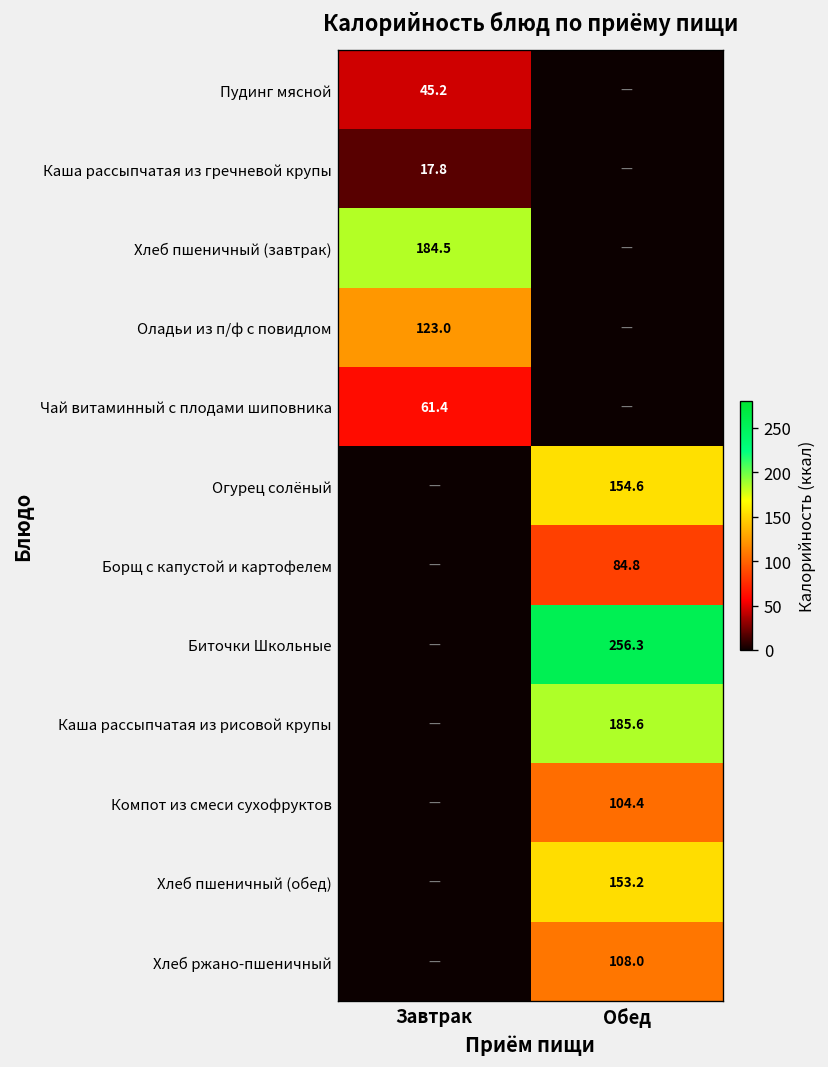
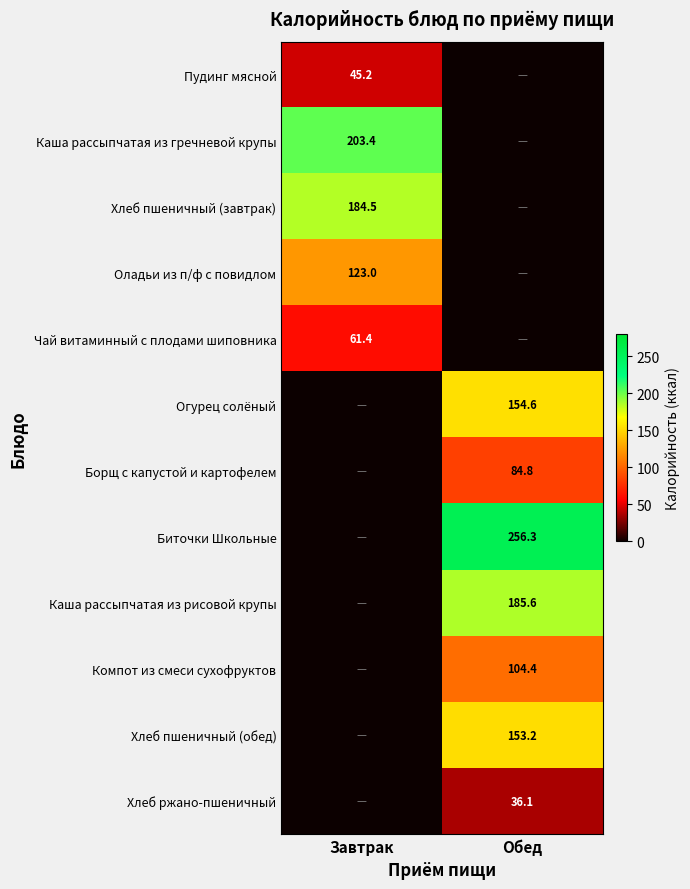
  {
    "Пудинг мясной": {
      "Завтрак": 45.2
    },
    "Каша рассыпчатая из гречневой крупы": {
-     "Завтрак": 17.8
+     "Завтрак": 203.4
    },
    "Хлеб пшеничный (завтрак)": {
      "Завтрак": 184.5
    },
    "Оладьи из п/ф с повидлом": {
      "Завтрак": 123.0
    },
    "Чай витаминный с плодами шиповника": {
      "Завтрак": 61.4
    },
    "Огурец солёный": {
      "Обед": 154.6
    },
    "Борщ с капустой и картофелем": {
      "Обед": 84.8
    },
    "Биточки Школьные": {
      "Обед": 256.3
    },
    "Каша рассыпчатая из рисовой крупы": {
      "Обед": 185.6
    },
    "Компот из смеси сухофруктов": {
      "Обед": 104.4
    },
    "Хлеб пшеничный (обед)": {
      "Обед": 153.2
    },
    "Хлеб ржано-пшеничный": {
-     "Обед": 108.0
+     "Обед": 36.1
    }
  }
